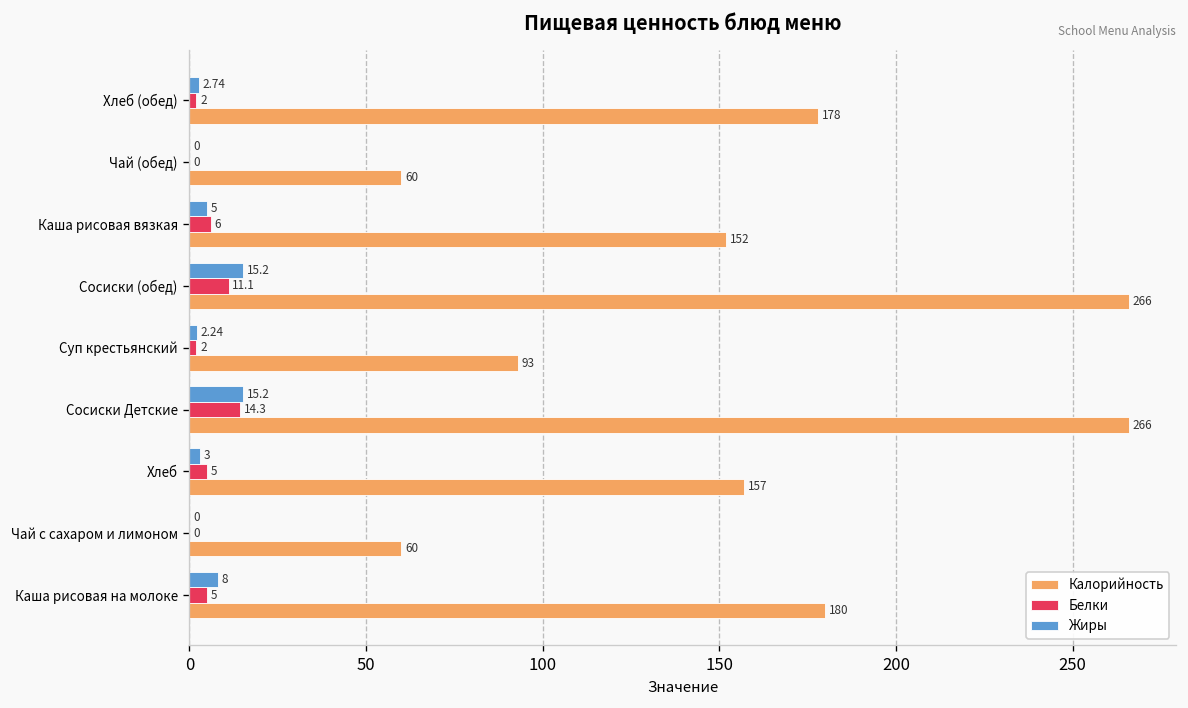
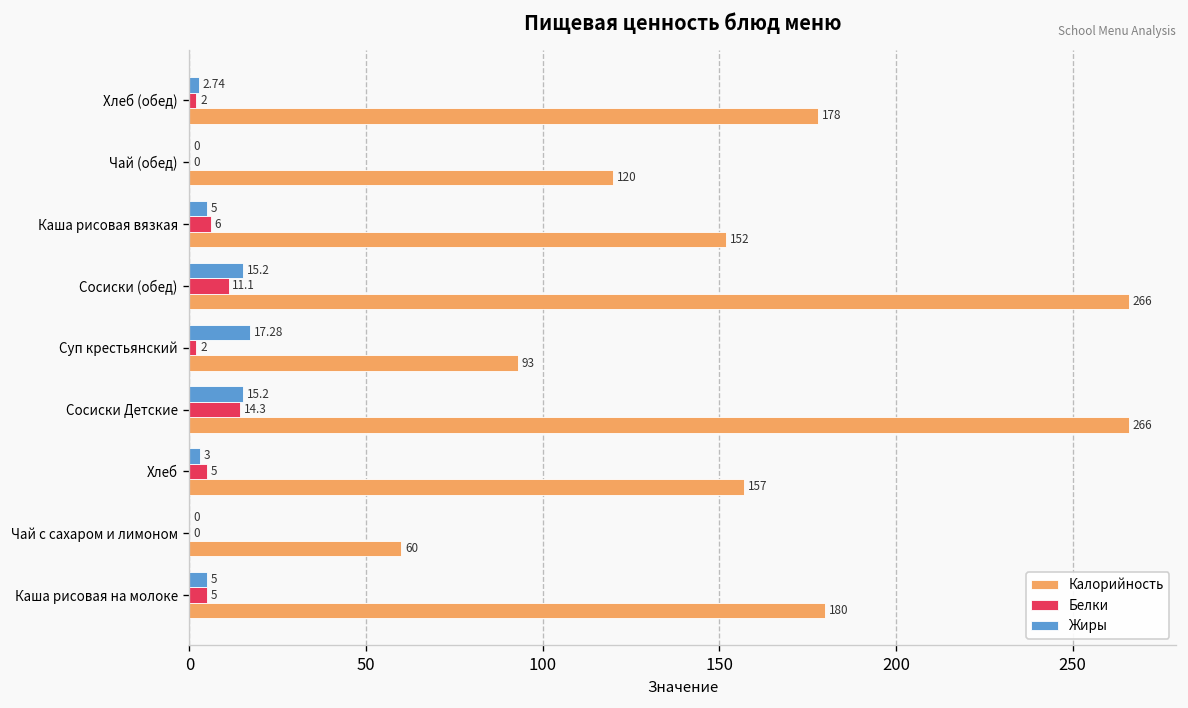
  {
    "Калорийность": {
      "Хлеб (обед)": 178,
-     "Чай (обед)": 60,
+     "Чай (обед)": 120,
      "Каша рисовая вязкая": 152,
      "Сосиски (обед)": 266,
      "Суп крестьянский": 93,
      "Сосиски Детские": 266,
      "Хлеб": 157,
      "Чай с сахаром и лимоном": 60,
      "Каша рисовая на молоке": 180
    },
    "Белки": {
      "Хлеб (обед)": 2,
      "Чай (обед)": 0,
      "Каша рисовая вязкая": 6,
      "Сосиски (обед)": 11.1,
      "Суп крестьянский": 2,
      "Сосиски Детские": 14.3,
      "Хлеб": 5,
      "Чай с сахаром и лимоном": 0,
      "Каша рисовая на молоке": 5
    },
    "Жиры": {
      "Хлеб (обед)": 2.74,
      "Чай (обед)": 0,
      "Каша рисовая вязкая": 5,
      "Сосиски (обед)": 15.2,
-     "Суп крестьянский": 2.24,
+     "Суп крестьянский": 17.28,
      "Сосиски Детские": 15.2,
      "Хлеб": 3,
      "Чай с сахаром и лимоном": 0,
-     "Каша рисовая на молоке": 8
+     "Каша рисовая на молоке": 5
    }
  }
